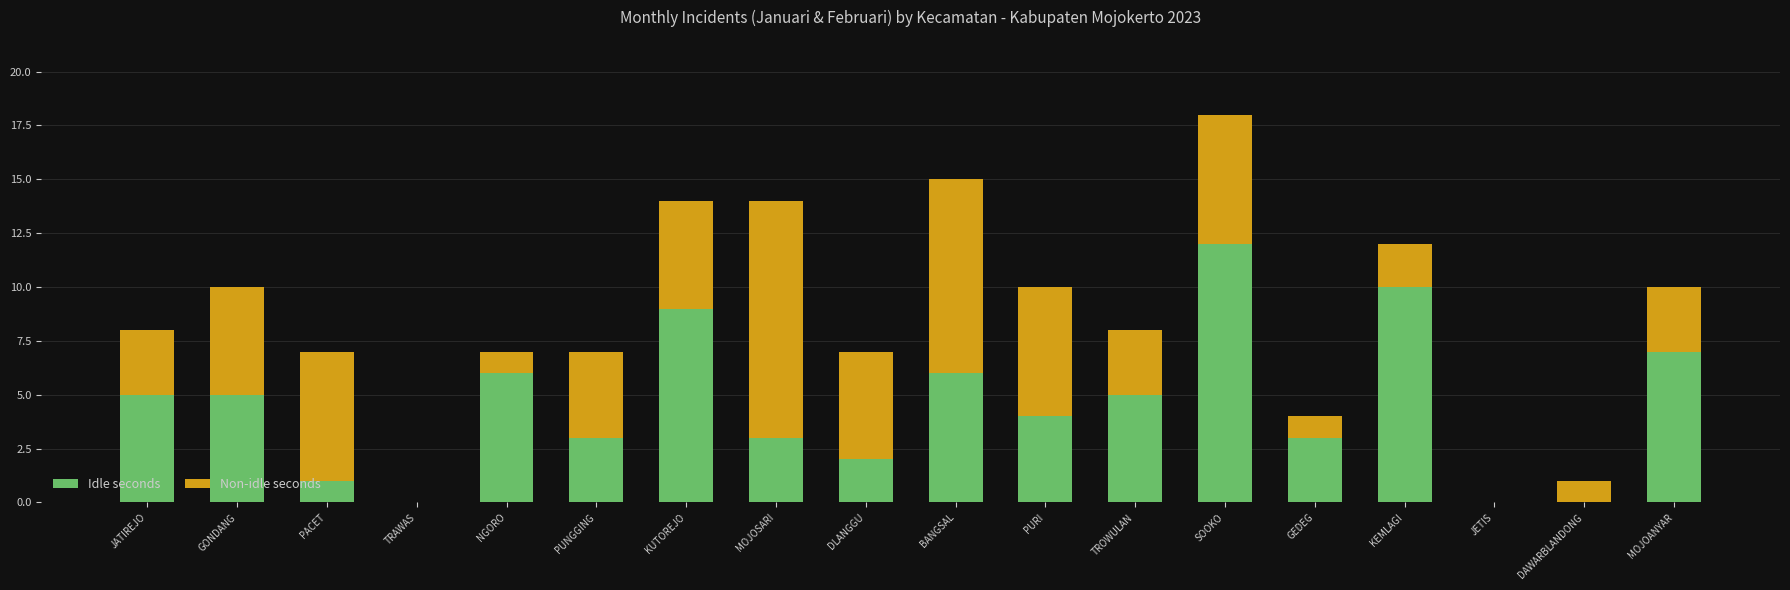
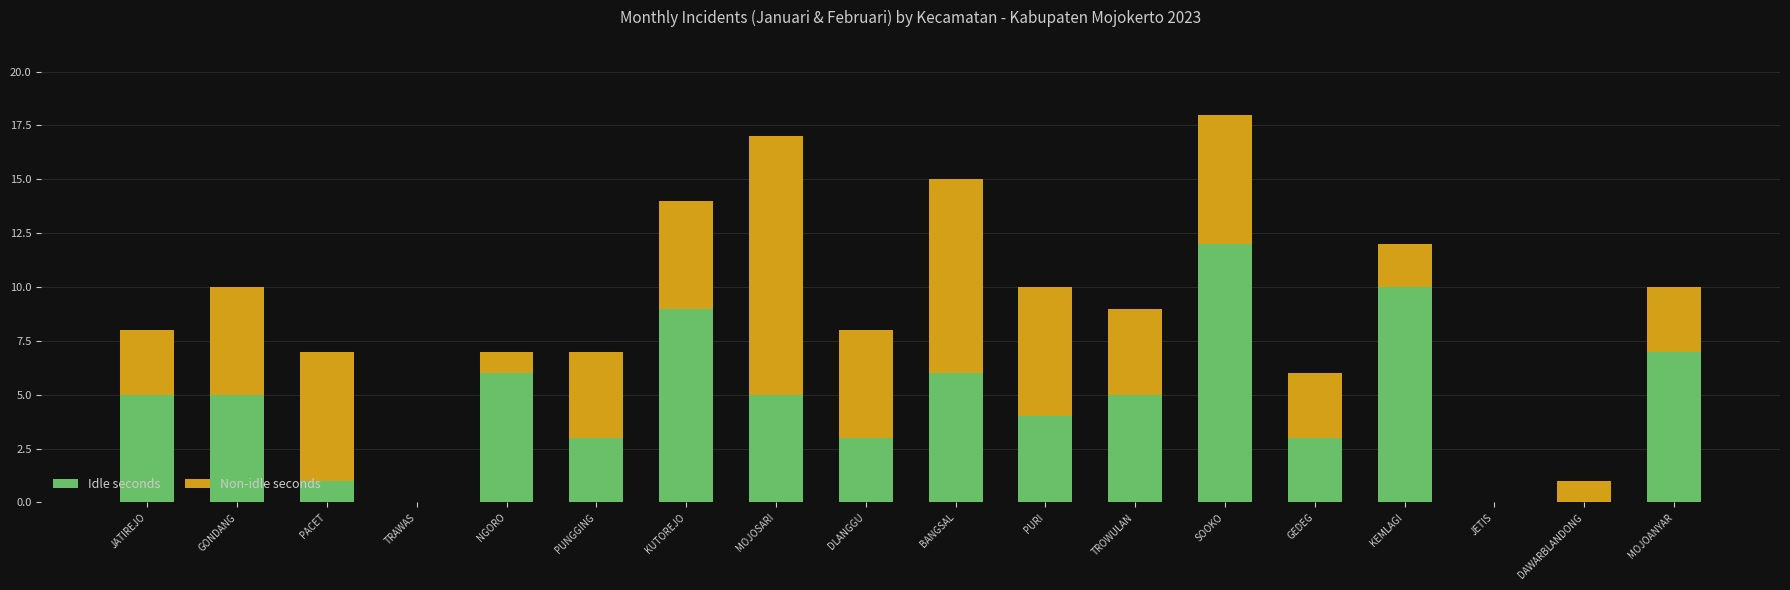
  {
    "Idle seconds": {
      "JATIREJO": 5,
      "GONDANG": 5,
      "PACET": 1,
      "TRAWAS": 0,
      "NGORO": 6,
      "PUNGGING": 3,
      "KUTOREJO": 9,
-     "MOJOSARI": 3,
-     "DLANGGU": 2,
+     "MOJOSARI": 5,
+     "DLANGGU": 3,
      "BANGSAL": 6,
      "PURI": 4,
      "TROWULAN": 5,
      "SOOKO": 12,
      "GEDEG": 3,
      "KEMLAGI": 10,
      "JETIS": 0,
      "DAWARBLANDONG": 0,
      "MOJOANYAR": 7
    },
    "Non-idle seconds": {
      "JATIREJO": 3,
      "GONDANG": 5,
      "PACET": 6,
      "TRAWAS": 0,
      "NGORO": 1,
      "PUNGGING": 4,
      "KUTOREJO": 5,
-     "MOJOSARI": 11,
+     "MOJOSARI": 12,
      "DLANGGU": 5,
      "BANGSAL": 9,
      "PURI": 6,
-     "TROWULAN": 3,
+     "TROWULAN": 4,
      "SOOKO": 6,
-     "GEDEG": 1,
+     "GEDEG": 3,
      "KEMLAGI": 2,
      "JETIS": 0,
      "DAWARBLANDONG": 1,
      "MOJOANYAR": 3
    }
  }
